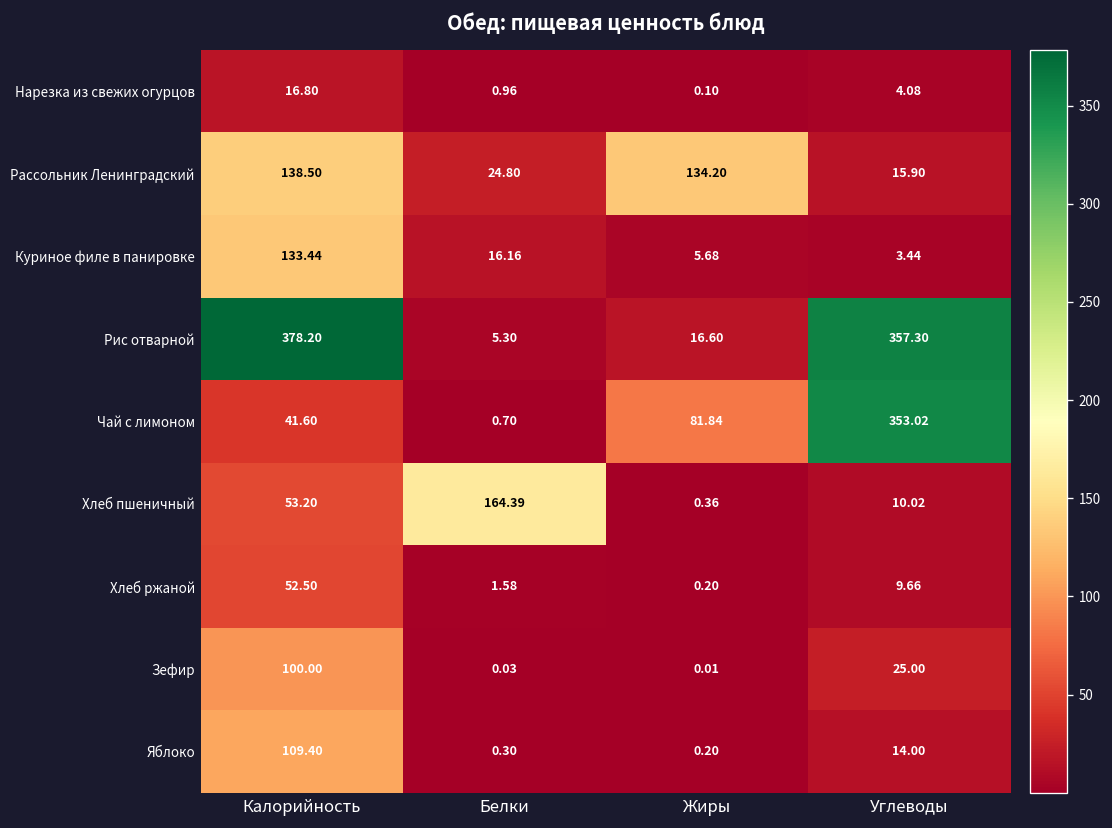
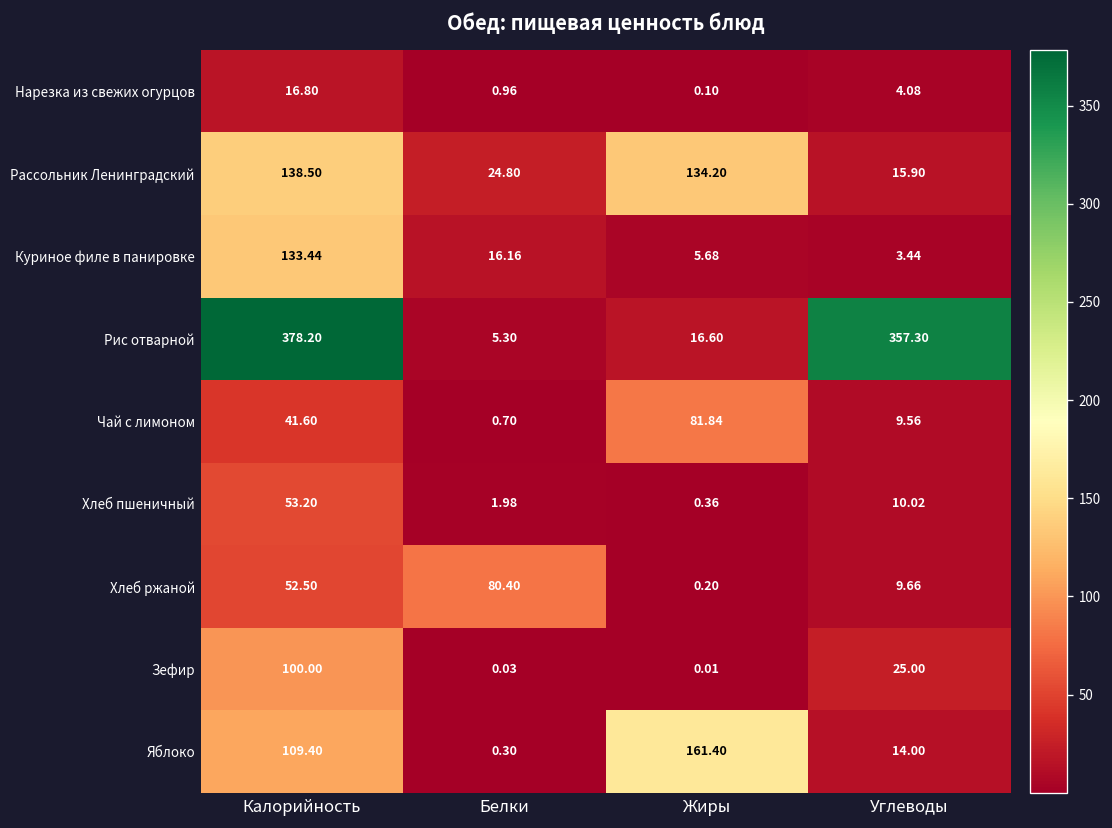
  {
    "Нарезка из свежих огурцов": {
      "Калорийность": 16.80,
      "Белки": 0.96,
      "Жиры": 0.10,
      "Углеводы": 4.08
    },
    "Рассольник Ленинградский": {
      "Калорийность": 138.50,
      "Белки": 24.80,
      "Жиры": 134.20,
      "Углеводы": 15.90
    },
    "Куриное филе в панировке": {
      "Калорийность": 133.44,
      "Белки": 16.16,
      "Жиры": 5.68,
      "Углеводы": 3.44
    },
    "Рис отварной": {
      "Калорийность": 378.20,
      "Белки": 5.30,
      "Жиры": 16.60,
      "Углеводы": 357.30
    },
    "Чай с лимоном": {
      "Калорийность": 41.60,
      "Белки": 0.70,
      "Жиры": 81.84,
-     "Углеводы": 353.02
+     "Углеводы": 9.56
    },
    "Хлеб пшеничный": {
      "Калорийность": 53.20,
-     "Белки": 164.39,
+     "Белки": 1.98,
      "Жиры": 0.36,
      "Углеводы": 10.02
    },
    "Хлеб ржаной": {
      "Калорийность": 52.50,
-     "Белки": 1.58,
+     "Белки": 80.40,
      "Жиры": 0.20,
      "Углеводы": 9.66
    },
    "Зефир": {
      "Калорийность": 100.00,
      "Белки": 0.03,
      "Жиры": 0.01,
      "Углеводы": 25.00
    },
    "Яблоко": {
      "Калорийность": 109.40,
      "Белки": 0.30,
-     "Жиры": 0.20,
+     "Жиры": 161.40,
      "Углеводы": 14.00
    }
  }
